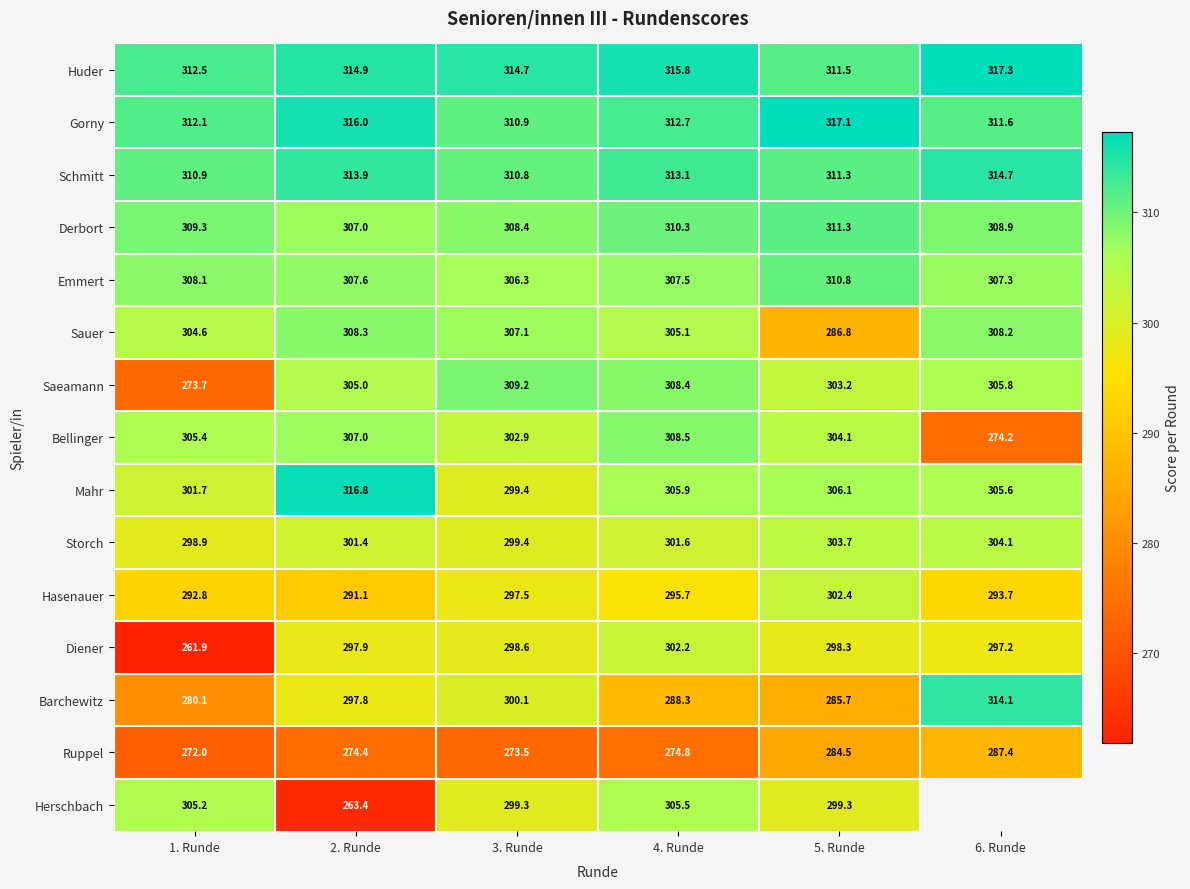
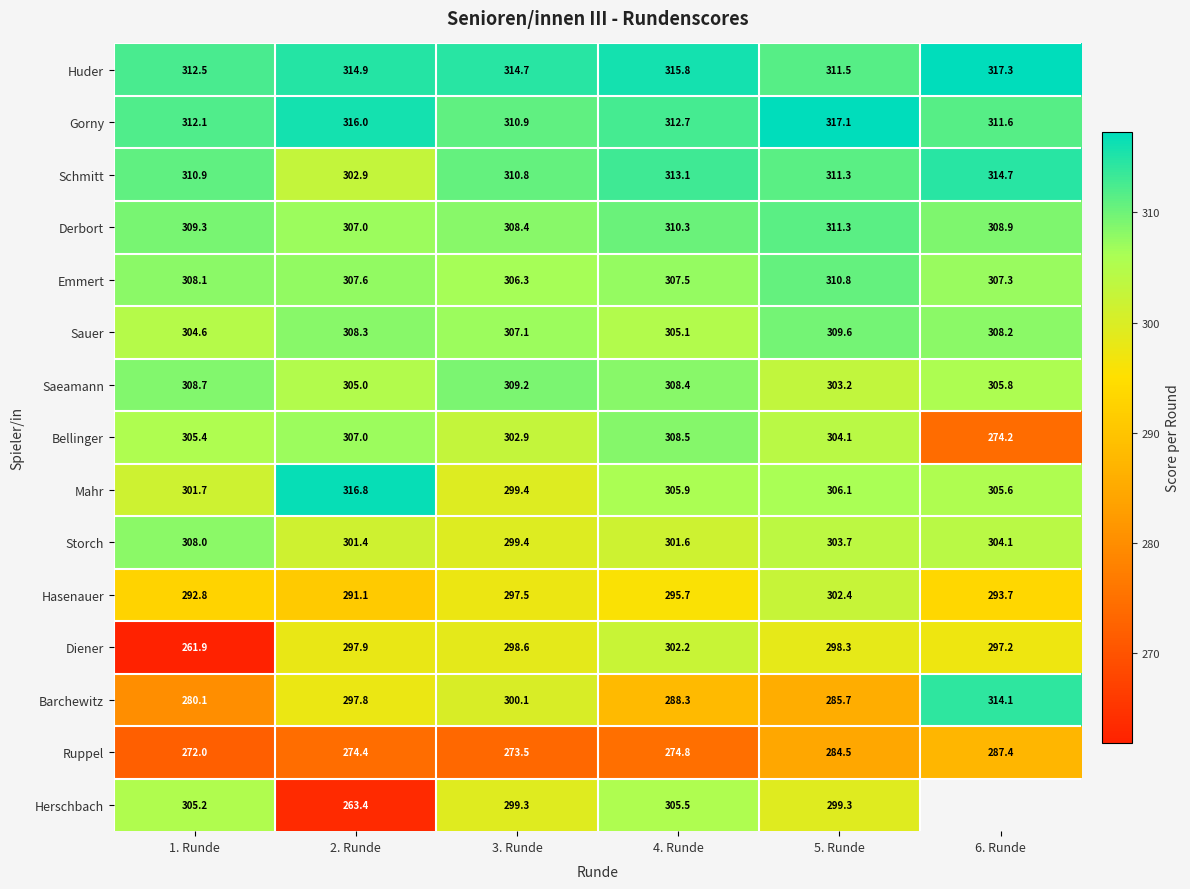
  {
    "Huder": {
      "1. Runde": 312.5,
      "2. Runde": 314.9,
      "3. Runde": 314.7,
      "4. Runde": 315.8,
      "5. Runde": 311.5,
      "6. Runde": 317.3
    },
    "Gorny": {
      "1. Runde": 312.1,
      "2. Runde": 316.0,
      "3. Runde": 310.9,
      "4. Runde": 312.7,
      "5. Runde": 317.1,
      "6. Runde": 311.6
    },
    "Schmitt": {
      "1. Runde": 310.9,
-     "2. Runde": 313.9,
+     "2. Runde": 302.9,
      "3. Runde": 310.8,
      "4. Runde": 313.1,
      "5. Runde": 311.3,
      "6. Runde": 314.7
    },
    "Derbort": {
      "1. Runde": 309.3,
      "2. Runde": 307.0,
      "3. Runde": 308.4,
      "4. Runde": 310.3,
      "5. Runde": 311.3,
      "6. Runde": 308.9
    },
    "Emmert": {
      "1. Runde": 308.1,
      "2. Runde": 307.6,
      "3. Runde": 306.3,
      "4. Runde": 307.5,
      "5. Runde": 310.8,
      "6. Runde": 307.3
    },
    "Sauer": {
      "1. Runde": 304.6,
      "2. Runde": 308.3,
      "3. Runde": 307.1,
      "4. Runde": 305.1,
-     "5. Runde": 286.8,
+     "5. Runde": 309.6,
      "6. Runde": 308.2
    },
    "Saeamann": {
-     "1. Runde": 273.7,
+     "1. Runde": 308.7,
      "2. Runde": 305.0,
      "3. Runde": 309.2,
      "4. Runde": 308.4,
      "5. Runde": 303.2,
      "6. Runde": 305.8
    },
    "Bellinger": {
      "1. Runde": 305.4,
      "2. Runde": 307.0,
      "3. Runde": 302.9,
      "4. Runde": 308.5,
      "5. Runde": 304.1,
      "6. Runde": 274.2
    },
    "Mahr": {
      "1. Runde": 301.7,
      "2. Runde": 316.8,
      "3. Runde": 299.4,
      "4. Runde": 305.9,
      "5. Runde": 306.1,
      "6. Runde": 305.6
    },
    "Storch": {
-     "1. Runde": 298.9,
+     "1. Runde": 308.0,
      "2. Runde": 301.4,
      "3. Runde": 299.4,
      "4. Runde": 301.6,
      "5. Runde": 303.7,
      "6. Runde": 304.1
    },
    "Hasenauer": {
      "1. Runde": 292.8,
      "2. Runde": 291.1,
      "3. Runde": 297.5,
      "4. Runde": 295.7,
      "5. Runde": 302.4,
      "6. Runde": 293.7
    },
    "Diener": {
      "1. Runde": 261.9,
      "2. Runde": 297.9,
      "3. Runde": 298.6,
      "4. Runde": 302.2,
      "5. Runde": 298.3,
      "6. Runde": 297.2
    },
    "Barchewitz": {
      "1. Runde": 280.1,
      "2. Runde": 297.8,
      "3. Runde": 300.1,
      "4. Runde": 288.3,
      "5. Runde": 285.7,
      "6. Runde": 314.1
    },
    "Ruppel": {
      "1. Runde": 272.0,
      "2. Runde": 274.4,
      "3. Runde": 273.5,
      "4. Runde": 274.8,
      "5. Runde": 284.5,
      "6. Runde": 287.4
    },
    "Herschbach": {
      "1. Runde": 305.2,
      "2. Runde": 263.4,
      "3. Runde": 299.3,
      "4. Runde": 305.5,
      "5. Runde": 299.3
    }
  }
